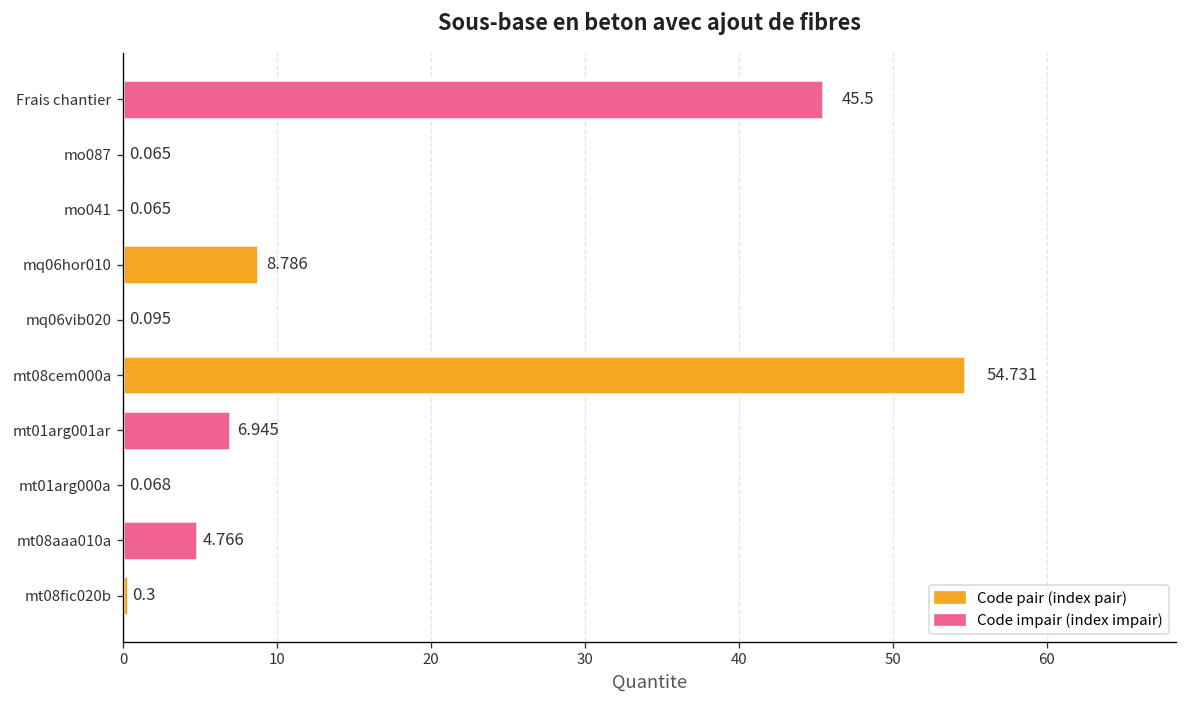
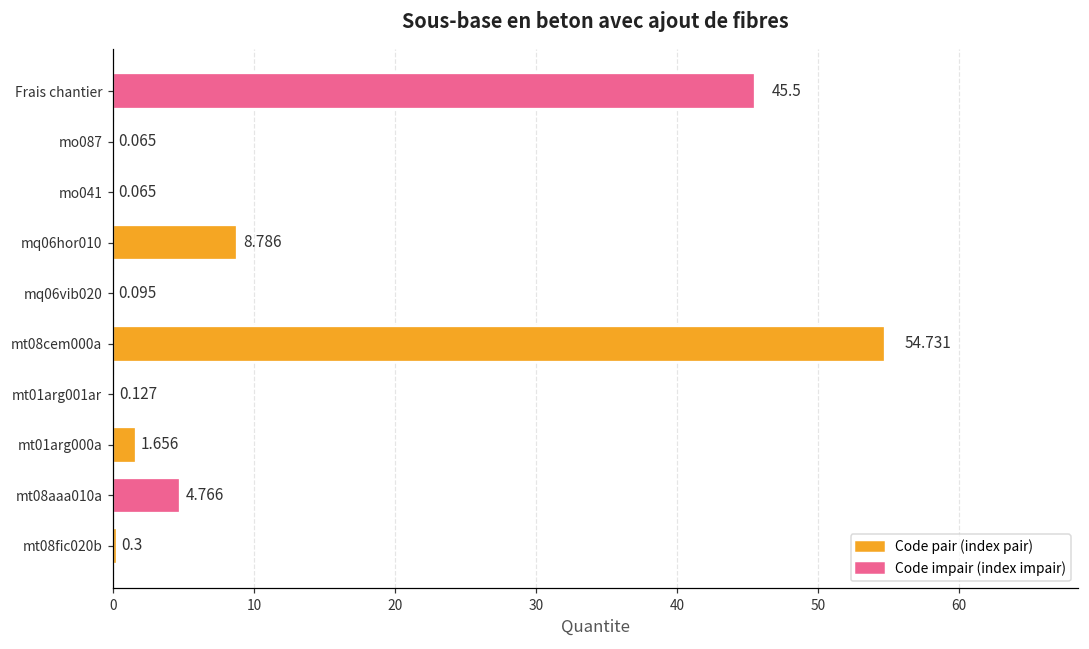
  {
    "Frais chantier": 45.5,
    "mo087": 0.065,
    "mo041": 0.065,
    "mq06hor010": 8.786,
    "mq06vib020": 0.095,
    "mt08cem000a": 54.731,
-   "mt01arg001ar": 6.945,
-   "mt01arg000a": 0.068,
+   "mt01arg001ar": 0.127,
+   "mt01arg000a": 1.656,
    "mt08aaa010a": 4.766,
    "mt08fic020b": 0.3
  }
